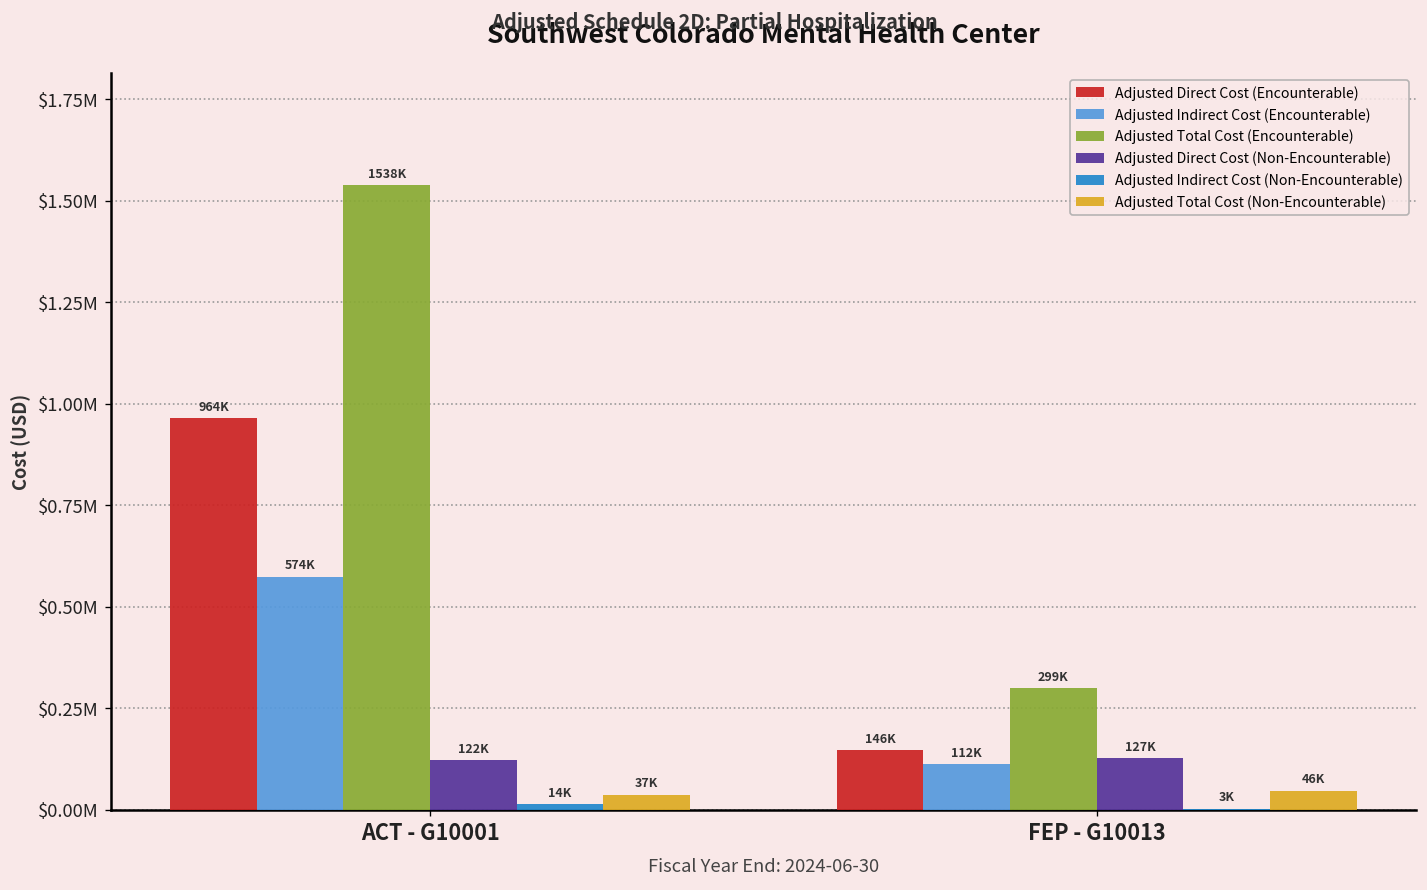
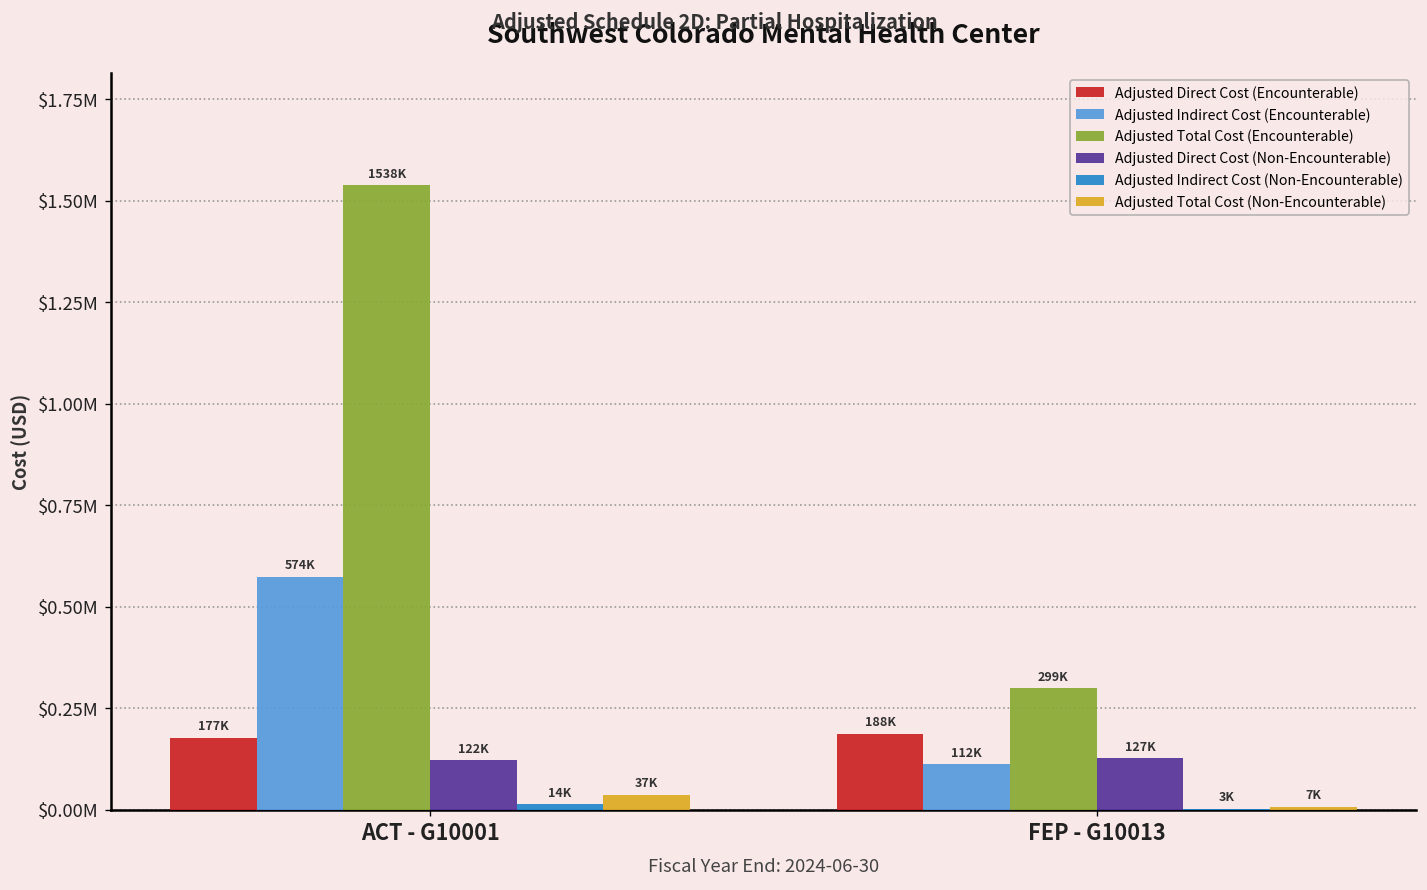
  {
    "Adjusted Direct Cost (Encounterable)": {
-     "ACT - G10001": "964K",
-     "FEP - G10013": "146K"
+     "ACT - G10001": "177K",
+     "FEP - G10013": "188K"
    },
    "Adjusted Total Cost (Encounterable)": {
      "ACT - G10001": "1538K",
      "FEP - G10013": "299K"
    },
    "Adjusted Direct Cost (Non-Encounterable)": {
      "ACT - G10001": "122K",
      "FEP - G10013": "127K"
    },
    "Adjusted Total Cost (Non-Encounterable)": {
      "ACT - G10001": "37K",
-     "FEP - G10013": "46K"
+     "FEP - G10013": "7K"
    }
  }
